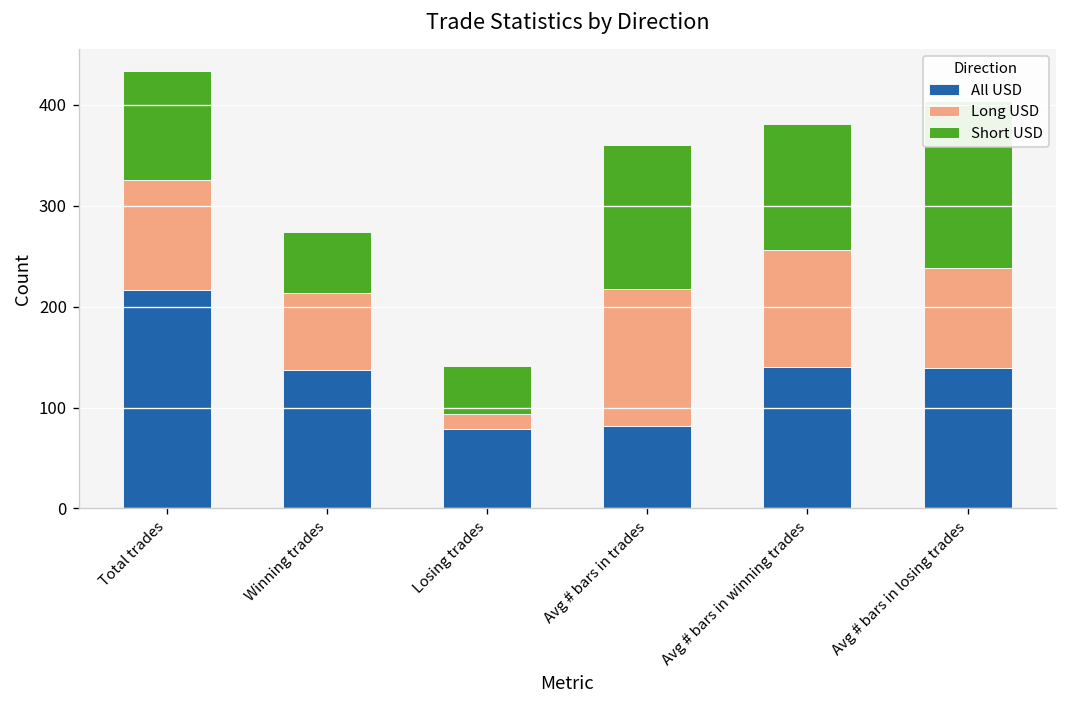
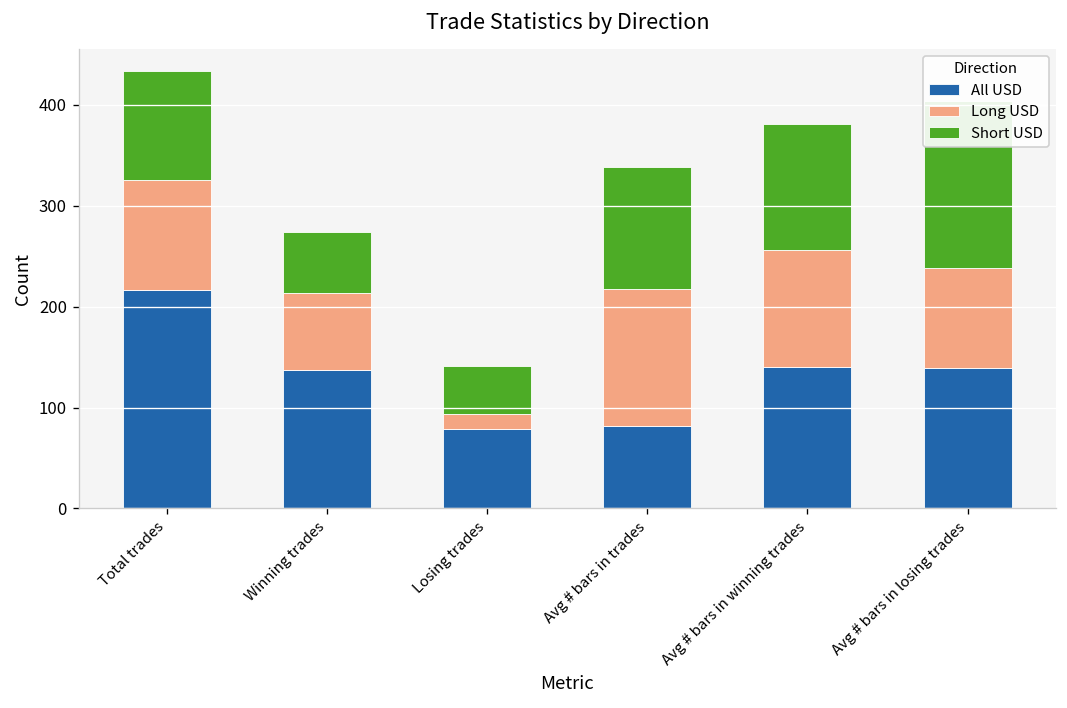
  {
    "All USD": {
      "Total trades": 220,
      "Winning trades": 140,
      "Losing trades": 80,
      "Avg # bars in trades": 80,
      "Avg # bars in winning trades": 140,
      "Avg # bars in losing trades": 140
    },
    "Long USD": {
      "Total trades": 110,
      "Winning trades": 80,
      "Losing trades": 20,
      "Avg # bars in trades": 140,
      "Avg # bars in winning trades": 120,
      "Avg # bars in losing trades": 100
    },
    "Short USD": {
      "Total trades": 110,
      "Winning trades": 60,
      "Losing trades": 50,
-     "Avg # bars in trades": 140,
+     "Avg # bars in trades": 120,
      "Avg # bars in winning trades": 130
    }
  }
